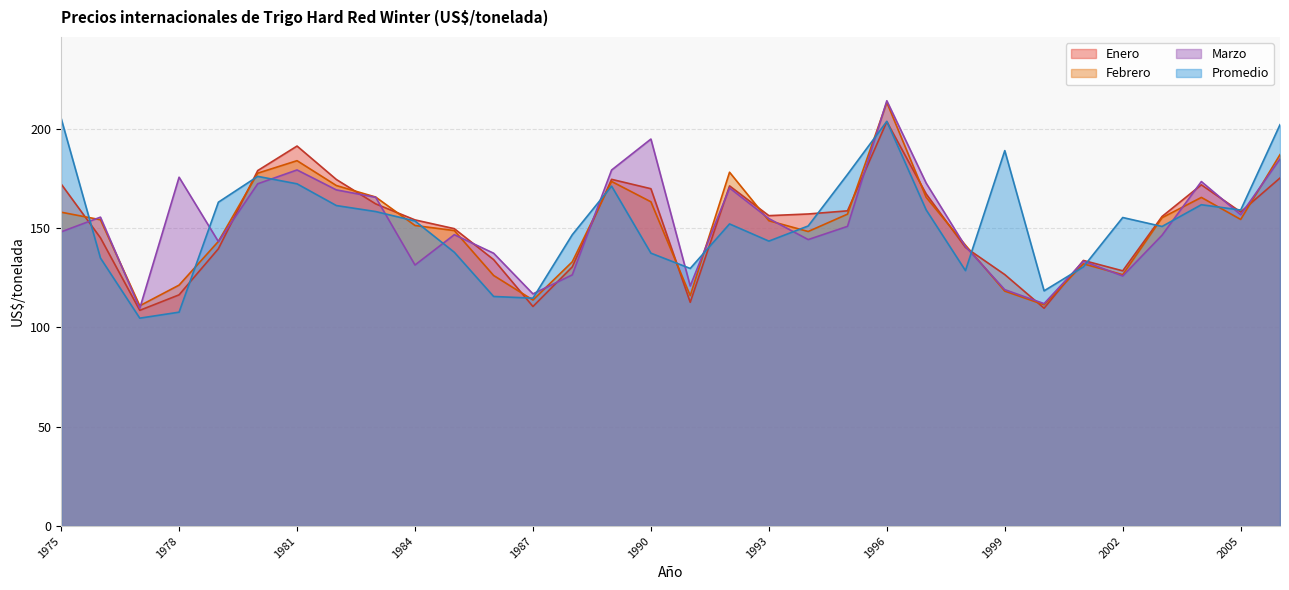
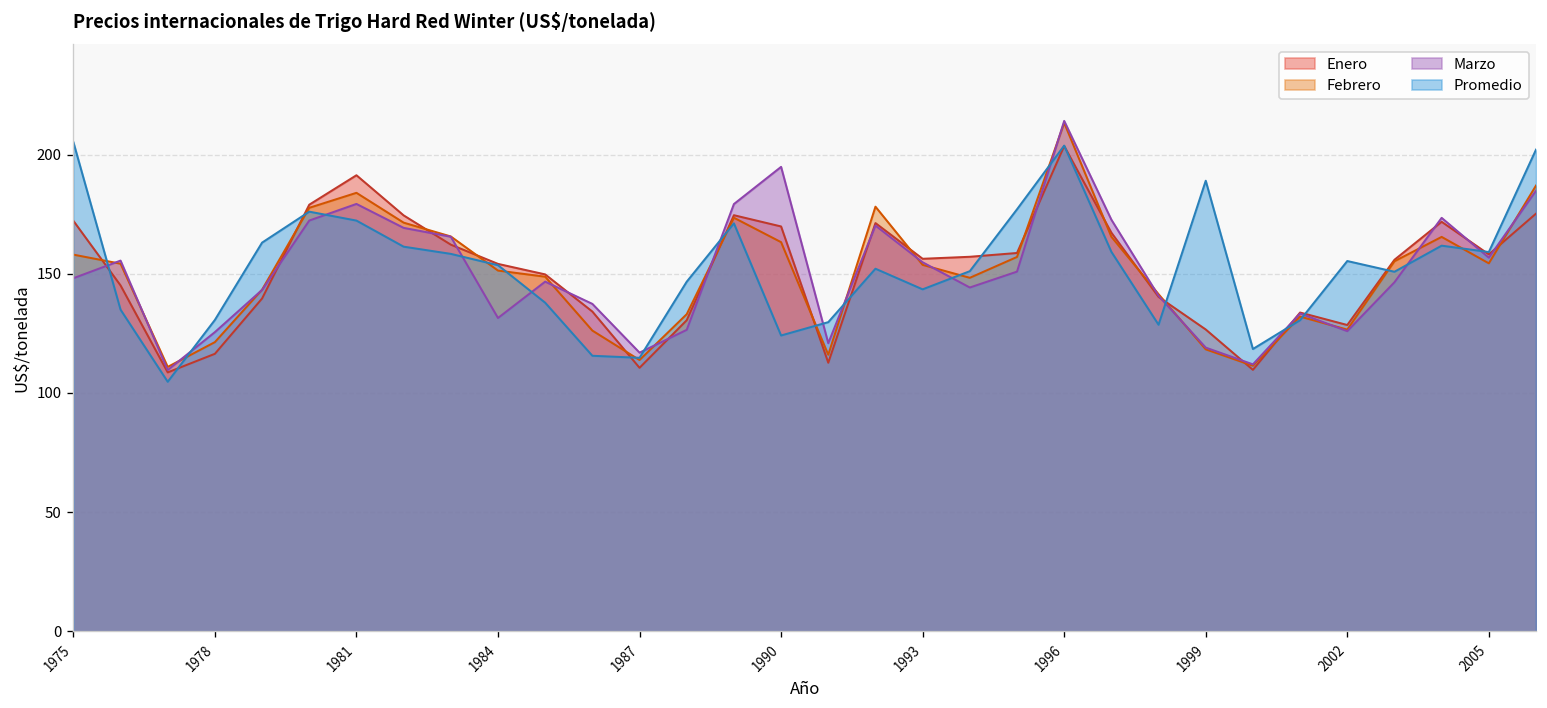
  {
    "Marzo": {
      "1975": 148,
-     "1978": 176,
+     "1978": 126,
      "1981": 179,
      "1984": 131,
      "1987": 117,
      "1990": 195,
      "2005": 157
    },
    "Promedio": {
      "1975": 205,
-     "1978": 108,
+     "1978": 131,
      "1981": 172,
-     "1990": 137,
+     "1990": 124,
      "1993": 143,
      "1999": 189,
      "2002": 155
    }
  }
